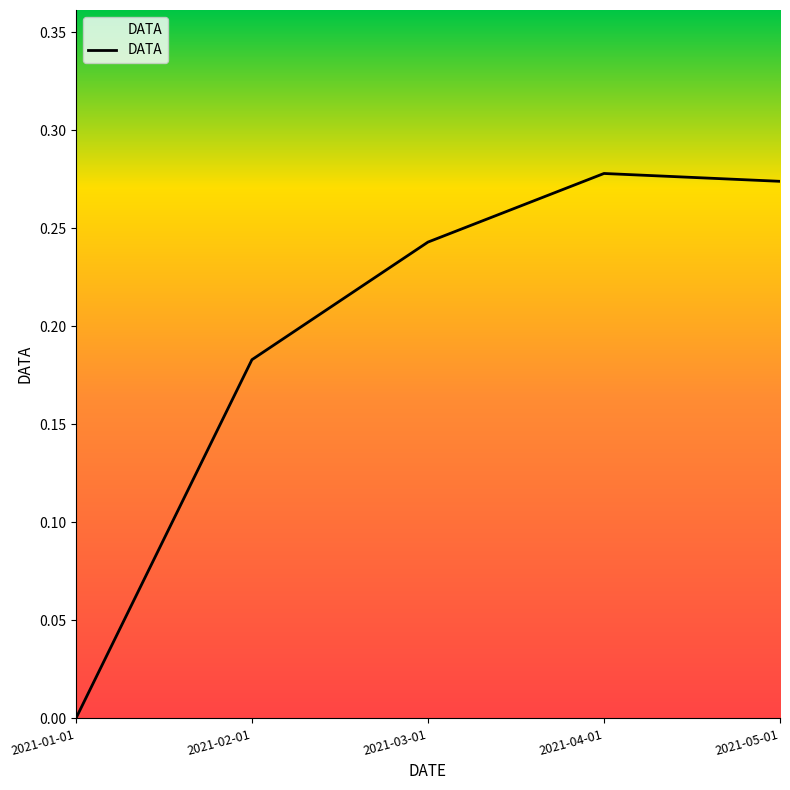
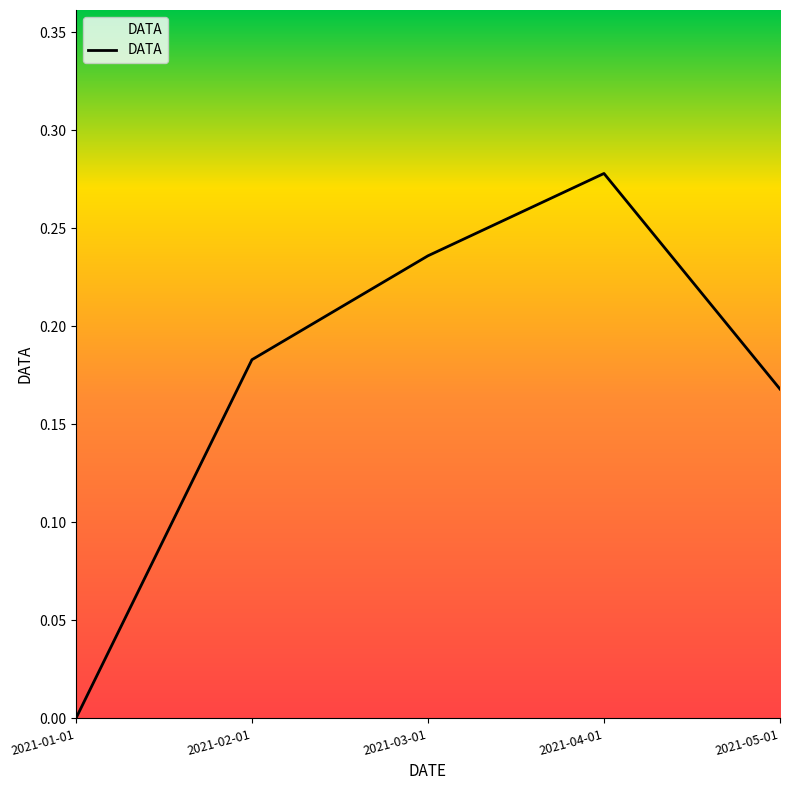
  {
    "2021-01-01": 0.000,
    "2021-02-01": 0.183,
-   "2021-03-01": 0.243,
+   "2021-03-01": 0.236,
    "2021-04-01": 0.278,
-   "2021-05-01": 0.274
+   "2021-05-01": 0.168
  }
